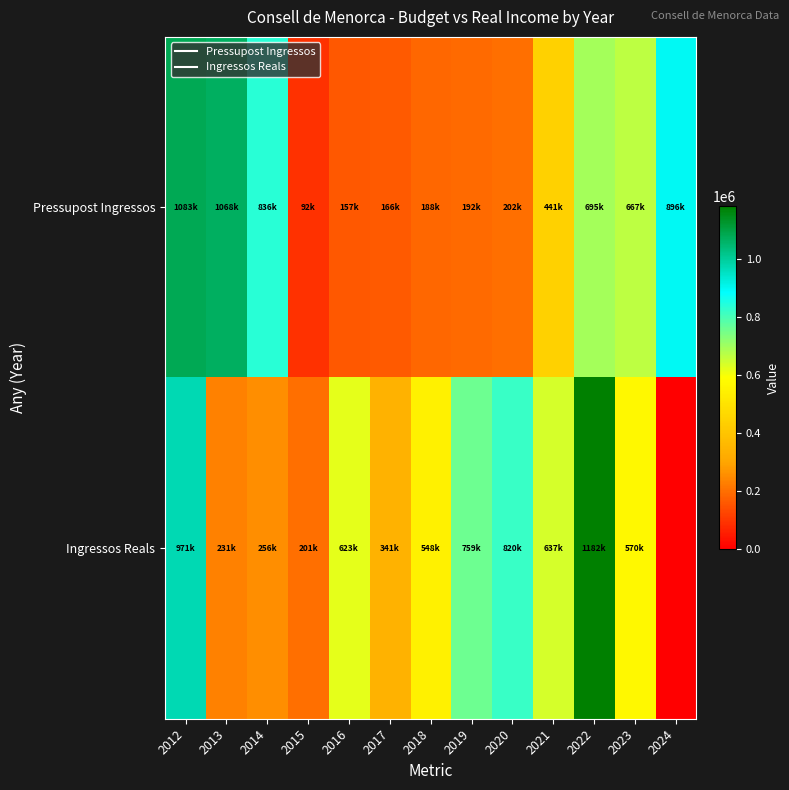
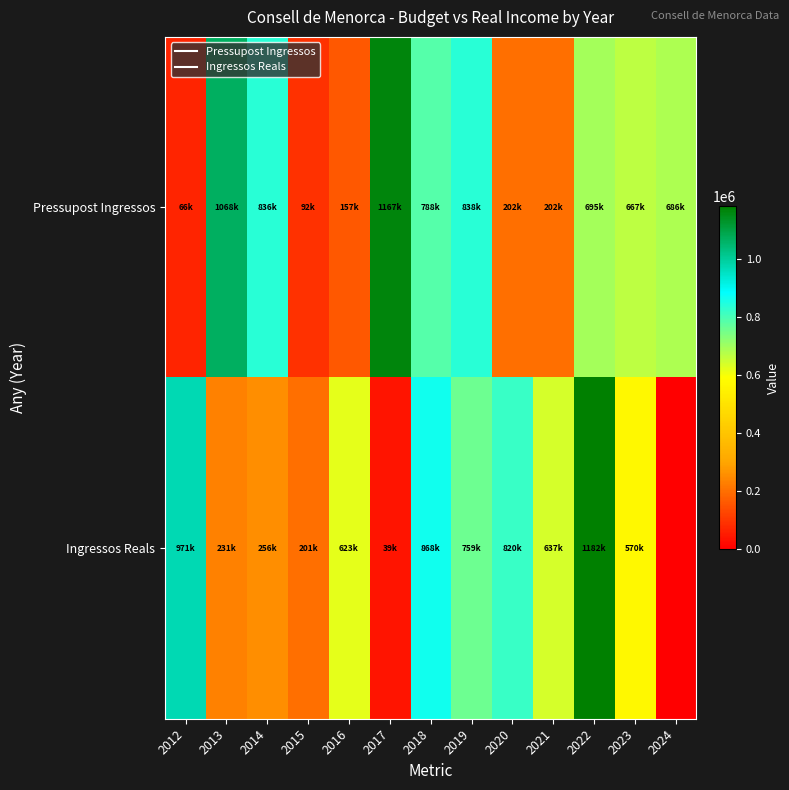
  {
    "Pressupost Ingressos": {
-     "2012": "1083k",
+     "2012": "66k",
      "2013": "1068k",
      "2014": "836k",
      "2015": "92k",
      "2016": "157k",
-     "2017": "166k",
-     "2018": "188k",
-     "2019": "192k",
+     "2017": "1167k",
+     "2018": "788k",
+     "2019": "838k",
      "2020": "202k",
-     "2021": "441k",
+     "2021": "202k",
      "2022": "695k",
      "2023": "667k",
-     "2024": "896k"
+     "2024": "686k"
    },
    "Ingressos Reals": {
      "2012": "971k",
      "2013": "231k",
      "2014": "256k",
      "2015": "201k",
      "2016": "623k",
-     "2017": "341k",
-     "2018": "548k",
+     "2017": "39k",
+     "2018": "868k",
      "2019": "759k",
      "2020": "820k",
      "2021": "637k",
      "2022": "1182k",
      "2023": "570k"
    }
  }
